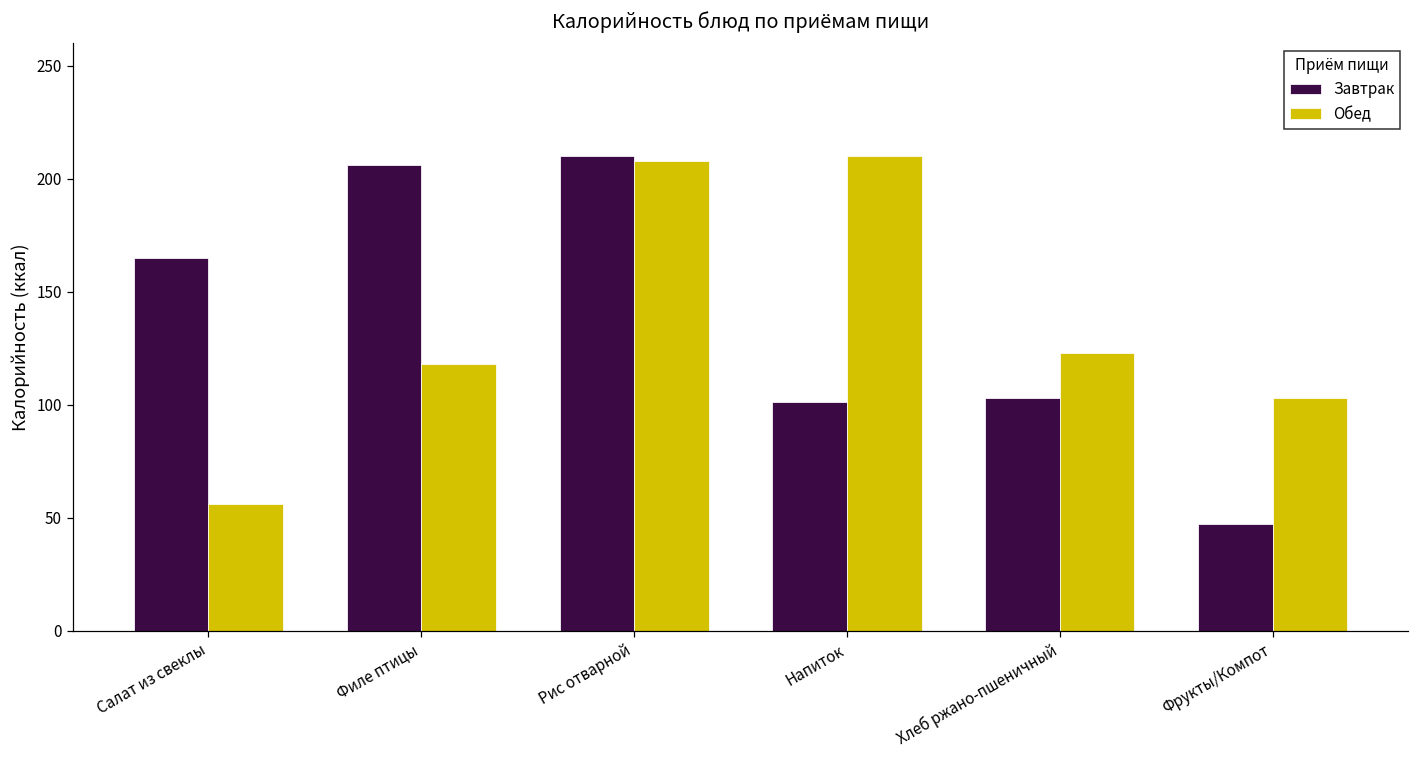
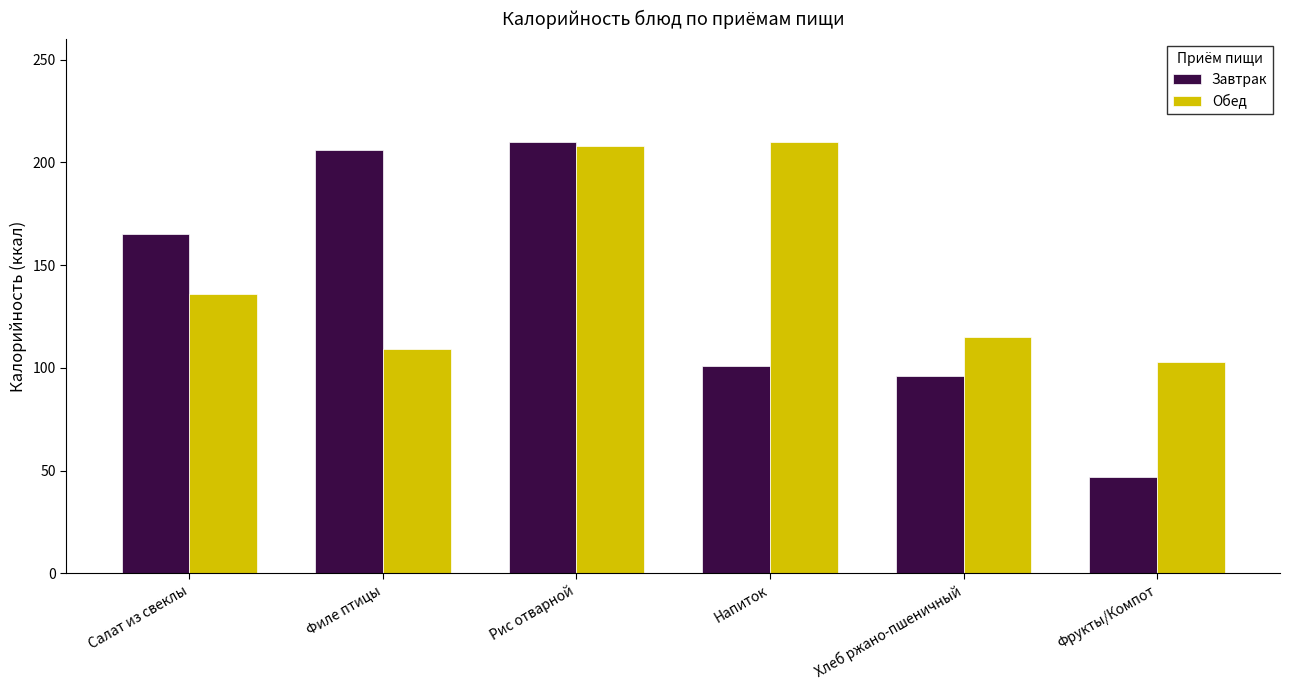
  {
    "Завтрак": {
      "Салат из свеклы": 165,
      "Филе птицы": 206,
      "Рис отварной": 210,
      "Напиток": 101,
-     "Хлеб ржано-пшеничный": 103,
+     "Хлеб ржано-пшеничный": 96,
      "Фрукты/Компот": 47
    },
    "Обед": {
-     "Салат из свеклы": 56,
-     "Филе птицы": 118,
+     "Салат из свеклы": 136,
+     "Филе птицы": 109,
      "Рис отварной": 208,
      "Напиток": 210,
-     "Хлеб ржано-пшеничный": 123,
+     "Хлеб ржано-пшеничный": 115,
      "Фрукты/Компот": 103
    }
  }
